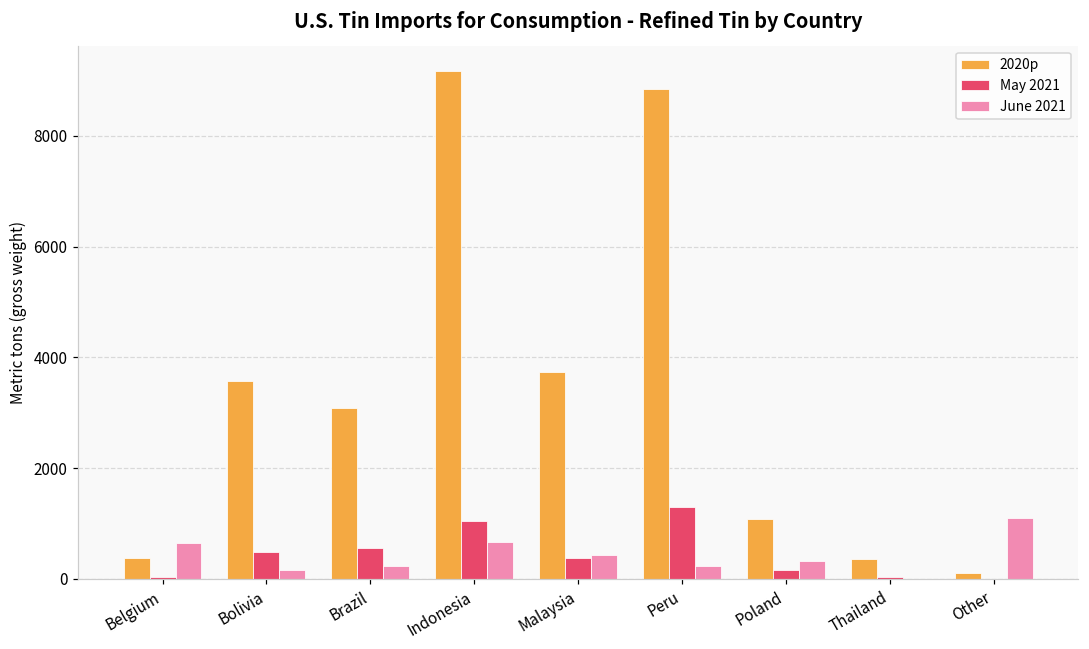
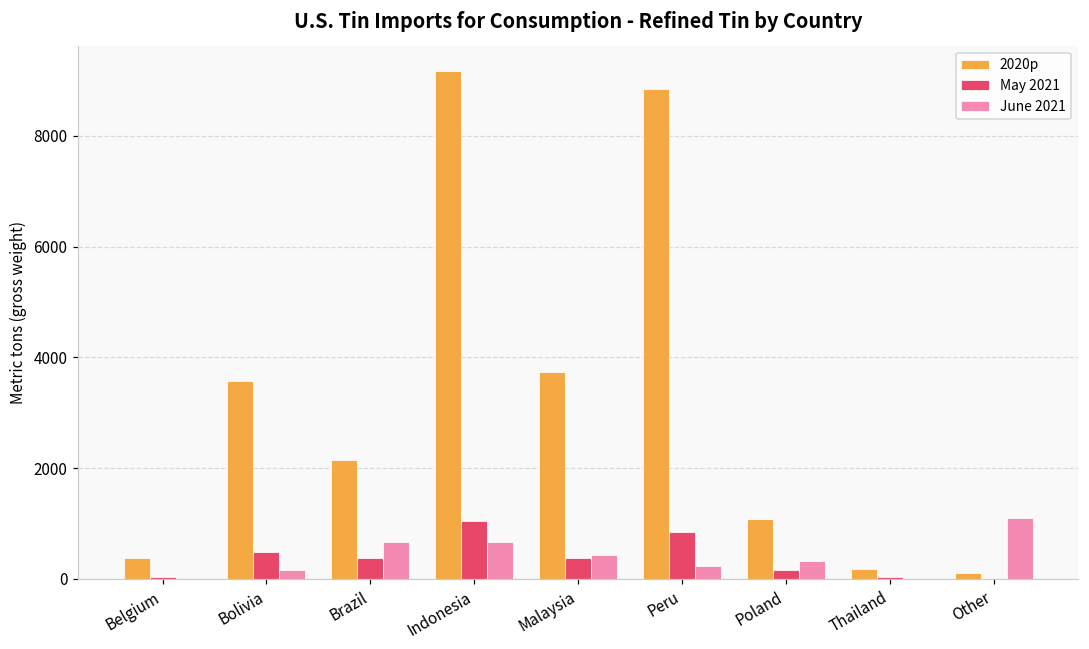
  {
    "2020p": {
      "Belgium": 400,
      "Bolivia": 3600,
-     "Brazil": 3100,
+     "Brazil": 2100,
      "Indonesia": 9200,
      "Malaysia": 3700,
      "Peru": 8900,
      "Poland": 1100,
-     "Thailand": 400,
+     "Thailand": 200,
      "Other": 100
    },
    "May 2021": {
      "Bolivia": 500,
-     "Brazil": 600,
+     "Brazil": 400,
      "Indonesia": 1000,
      "Malaysia": 400,
-     "Peru": 1300,
+     "Peru": 900,
      "Poland": 200,
      "Other": 0
    },
    "June 2021": {
-     "Belgium": 600,
+     "Belgium": 0,
      "Bolivia": 200,
-     "Brazil": 200,
+     "Brazil": 700,
      "Indonesia": 700,
      "Malaysia": 400,
      "Peru": 200,
      "Poland": 300,
      "Thailand": 0,
      "Other": 1100
    }
  }
